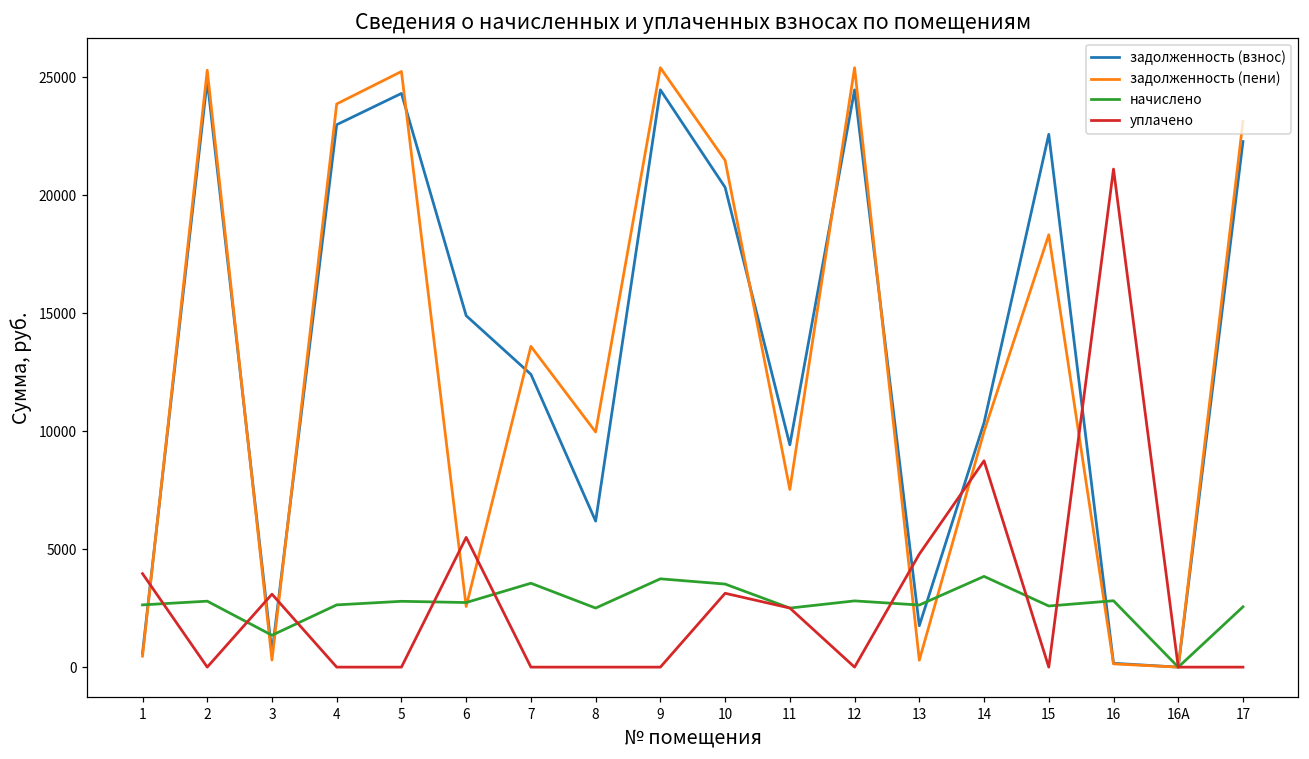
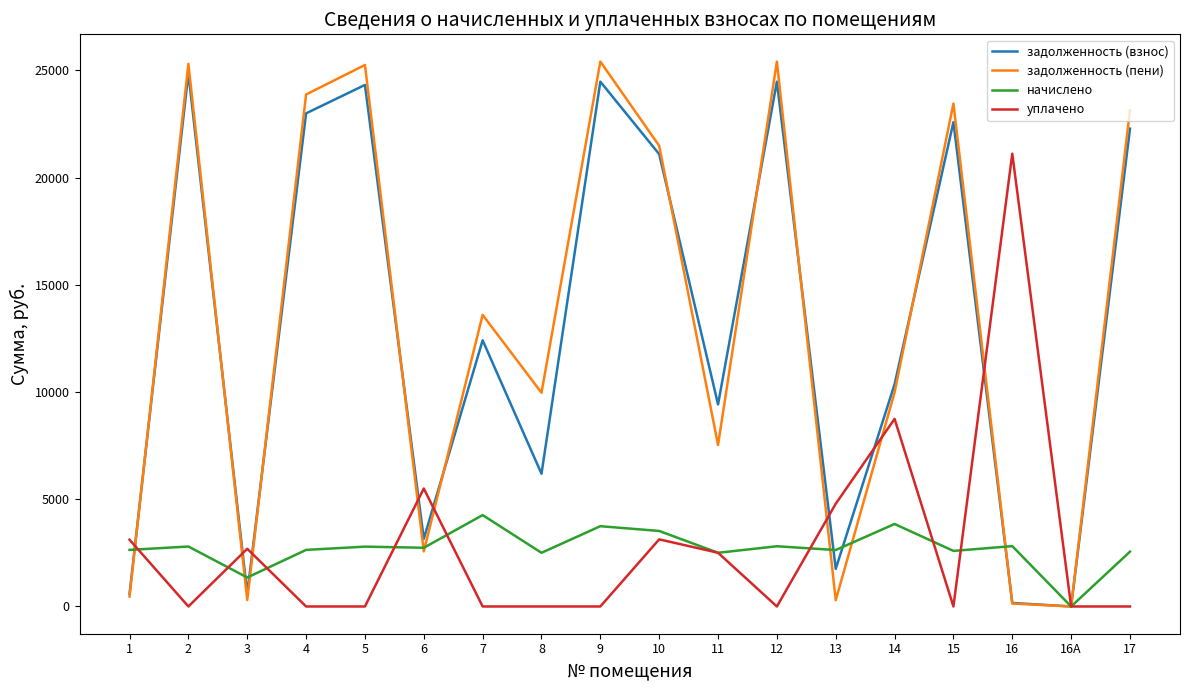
  {
    "задолженность (взнос)": {
      "1": 600,
      "2": 24900,
      "3": 600,
      "4": 23000,
      "5": 24300,
-     "6": 14900,
+     "6": 3200,
      "7": 12400,
      "8": 6200,
      "9": 24500,
-     "10": 20300,
+     "10": 21100,
      "11": 9400,
      "12": 24500,
      "13": 1800,
      "14": 10400,
      "15": 22600,
      "17": 22300
    },
    "задолженность (пени)": {
      "1": 500,
      "2": 25300,
      "3": 300,
      "4": 23900,
      "5": 25300,
      "6": 2600,
      "7": 13600,
      "8": 10000,
      "9": 25400,
      "10": 21500,
      "11": 7500,
      "12": 25400,
      "13": 300,
      "14": 10000,
-     "15": 18300
+     "15": 23500
    },
    "начислено": {
      "1": 2600,
      "2": 2800,
      "3": 1400,
      "4": 2600,
      "5": 2800,
      "6": 2700,
-     "7": 3600,
+     "7": 4300,
      "8": 2500,
      "9": 3700,
      "10": 3500,
      "12": 2800,
      "13": 2600,
      "14": 3800,
      "15": 2600,
      "16": 2800,
      "17": 2600
    },
    "уплачено": {
-     "1": 4000,
+     "1": 3100,
      "2": 0,
-     "3": 3100,
+     "3": 2700,
      "4": 0,
      "5": 0,
      "6": 5500,
      "7": 0,
      "8": 0,
      "9": 0,
      "10": 3100,
      "12": 0,
      "13": 4800,
      "14": 8700,
      "15": 0,
      "16": 21100,
      "17": 0
    }
  }
